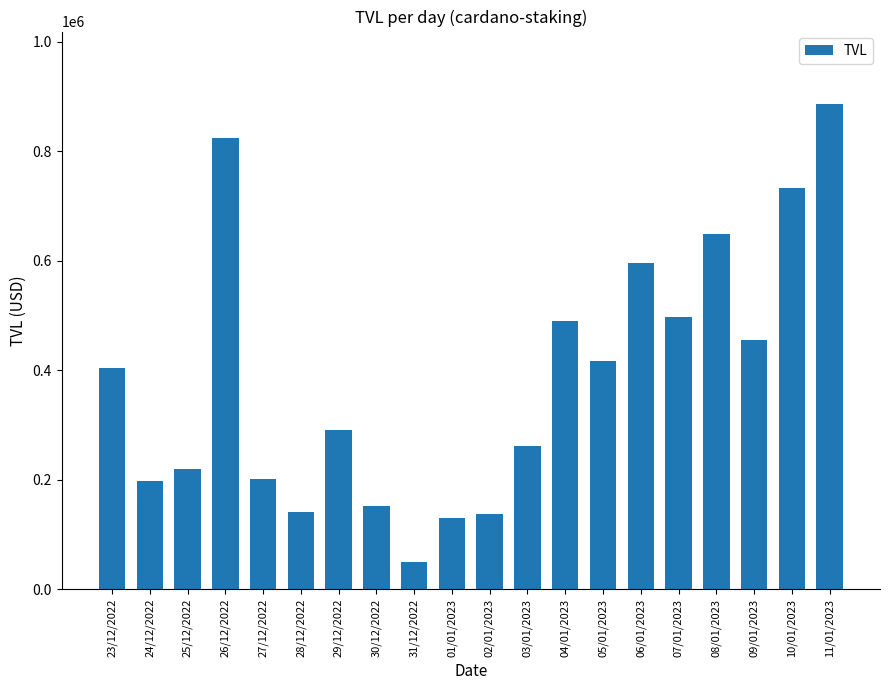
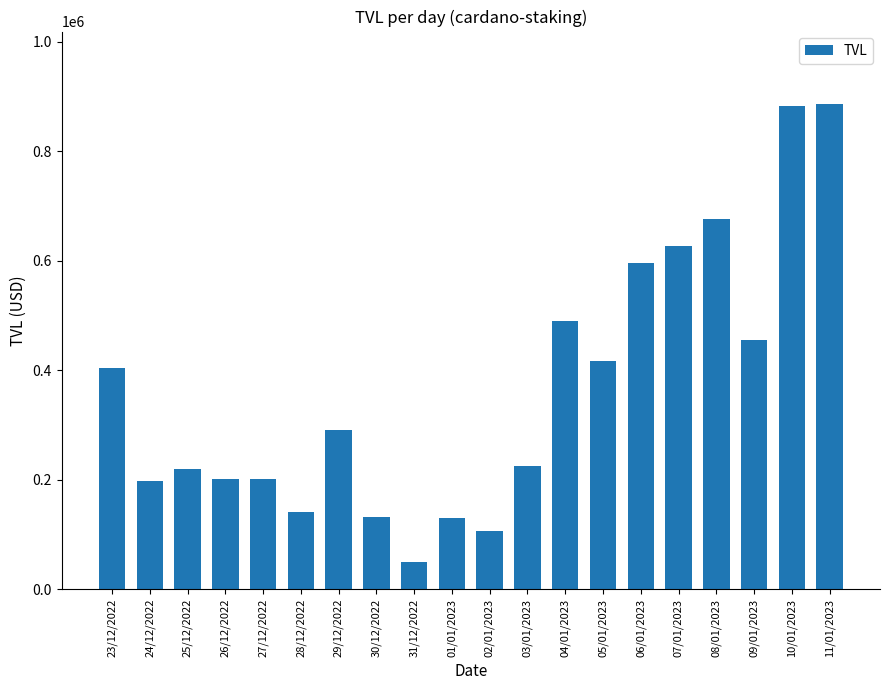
  {
    "23/12/2022": 400000,
    "24/12/2022": 200000,
    "25/12/2022": 220000,
-   "26/12/2022": 820000,
+   "26/12/2022": 200000,
    "27/12/2022": 200000,
    "28/12/2022": 140000,
    "29/12/2022": 290000,
-   "30/12/2022": 150000,
+   "30/12/2022": 130000,
    "31/12/2022": 50000,
    "01/01/2023": 130000,
-   "02/01/2023": 140000,
-   "03/01/2023": 260000,
+   "02/01/2023": 110000,
+   "03/01/2023": 220000,
    "04/01/2023": 490000,
    "05/01/2023": 420000,
    "06/01/2023": 600000,
-   "07/01/2023": 500000,
-   "08/01/2023": 650000,
+   "07/01/2023": 630000,
+   "08/01/2023": 680000,
    "09/01/2023": 460000,
-   "10/01/2023": 730000,
+   "10/01/2023": 880000,
    "11/01/2023": 890000
  }
